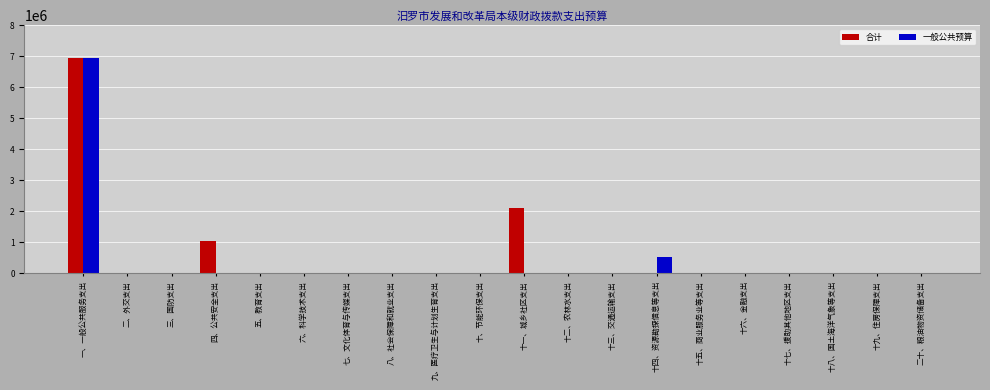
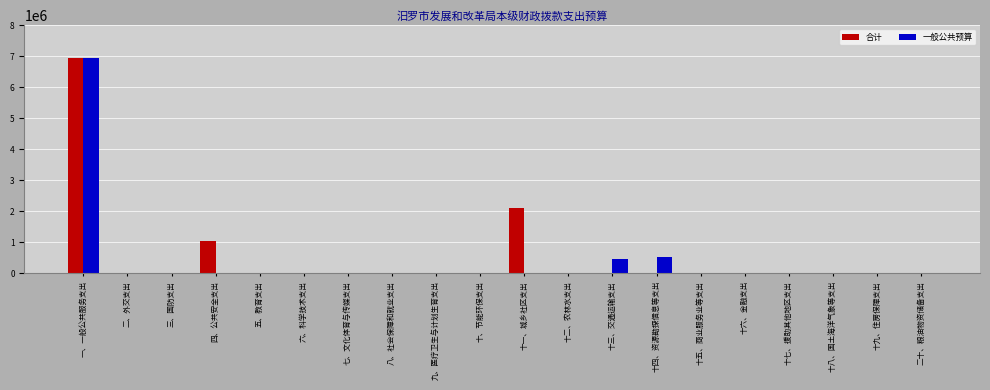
  {
    "合计": {
      "一、一般公共服务支出": 7000000,
      "二、外交支出": 0,
      "三、国防支出": 0,
      "四、公共安全支出": 1100000,
      "五、教育支出": 0,
      "六、科学技术支出": 0,
      "七、文化体育与传媒支出": 0,
      "八、社会保障和就业支出": 0,
      "九、医疗卫生与计划生育支出": 0,
      "十、节能环保支出": 0,
      "十一、城乡社区支出": 2100000,
      "十二、农林水支出": 0,
      "十三、交通运输支出": 0,
      "十四、资源勘探信息等支出": 0,
      "十五、商业服务业等支出": 0,
      "十六、金融支出": 0,
      "十七、援助其他地区支出": 0,
      "十八、国土海洋气象等支出": 0,
      "十九、住房保障支出": 0,
      "二十、粮油物资储备支出": 0
    },
    "一般公共预算": {
      "一、一般公共服务支出": 7000000,
      "二、外交支出": 0,
      "三、国防支出": 0,
      "四、公共安全支出": 0,
      "五、教育支出": 0,
      "六、科学技术支出": 0,
      "七、文化体育与传媒支出": 0,
      "八、社会保障和就业支出": 0,
      "九、医疗卫生与计划生育支出": 0,
      "十、节能环保支出": 0,
      "十一、城乡社区支出": 0,
      "十二、农林水支出": 0,
-     "十三、交通运输支出": 0,
+     "十三、交通运输支出": 500000,
      "十四、资源勘探信息等支出": 500000,
      "十五、商业服务业等支出": 0,
      "十六、金融支出": 0,
      "十七、援助其他地区支出": 0,
      "十八、国土海洋气象等支出": 0,
      "十九、住房保障支出": 0,
      "二十、粮油物资储备支出": 0
    }
  }
